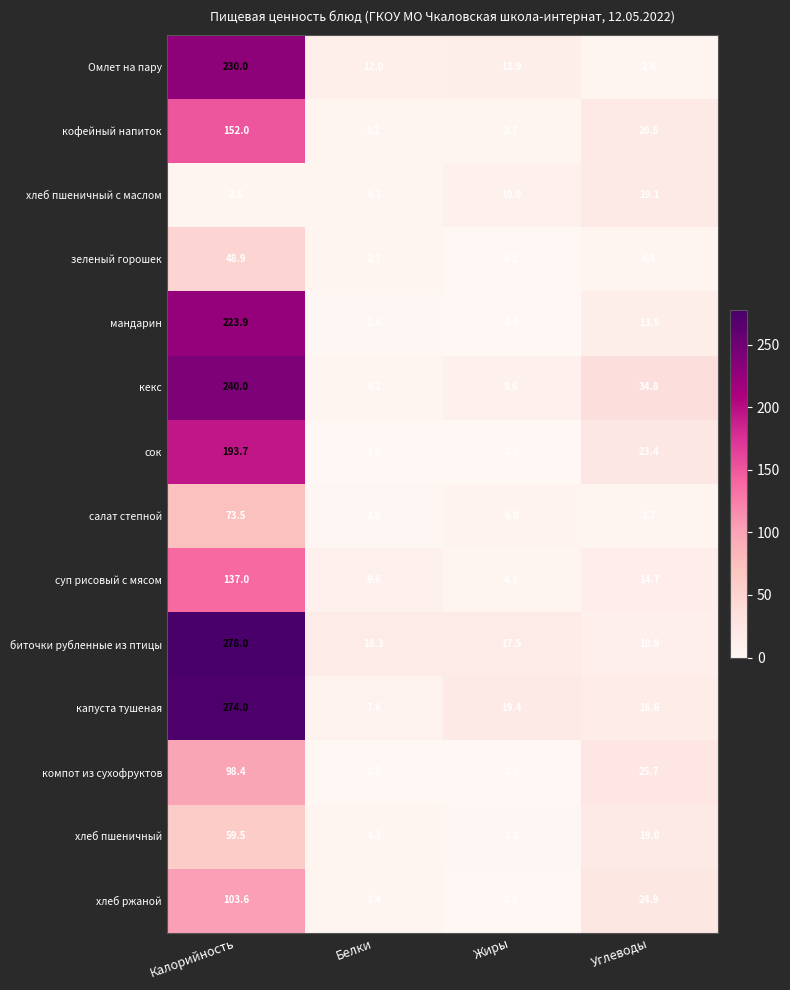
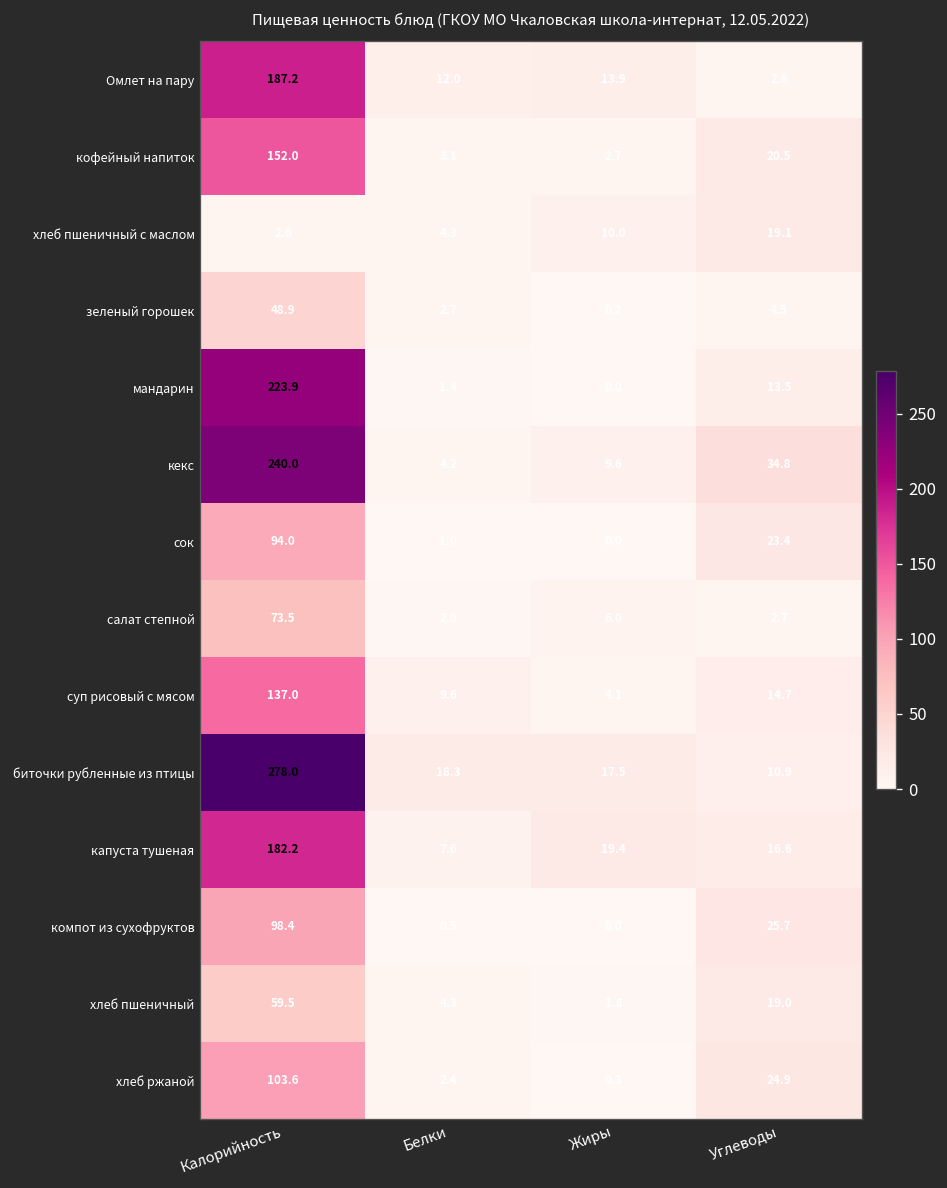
  {
    "Омлет на пару": {
-     "Калорийность": 230.0
+     "Калорийность": 187.2
    },
    "кофейный напиток": {
      "Калорийность": 152.0
    },
    "мандарин": {
      "Калорийность": 223.9
    },
    "кекс": {
      "Калорийность": 240.0
    },
    "сок": {
-     "Калорийность": 193.7
+     "Калорийность": 94.0
    },
    "салат степной": {
      "Калорийность": 73.5
    },
    "суп рисовый с мясом": {
      "Калорийность": 137.0
    },
    "биточки рубленные из птицы": {
      "Калорийность": 278.0
    },
    "капуста тушеная": {
-     "Калорийность": 274.0
+     "Калорийность": 182.2
    },
    "компот из сухофруктов": {
      "Калорийность": 98.4
    },
    "хлеб пшеничный": {
      "Калорийность": 59.5
    },
    "хлеб ржаной": {
      "Калорийность": 103.6
    }
  }
